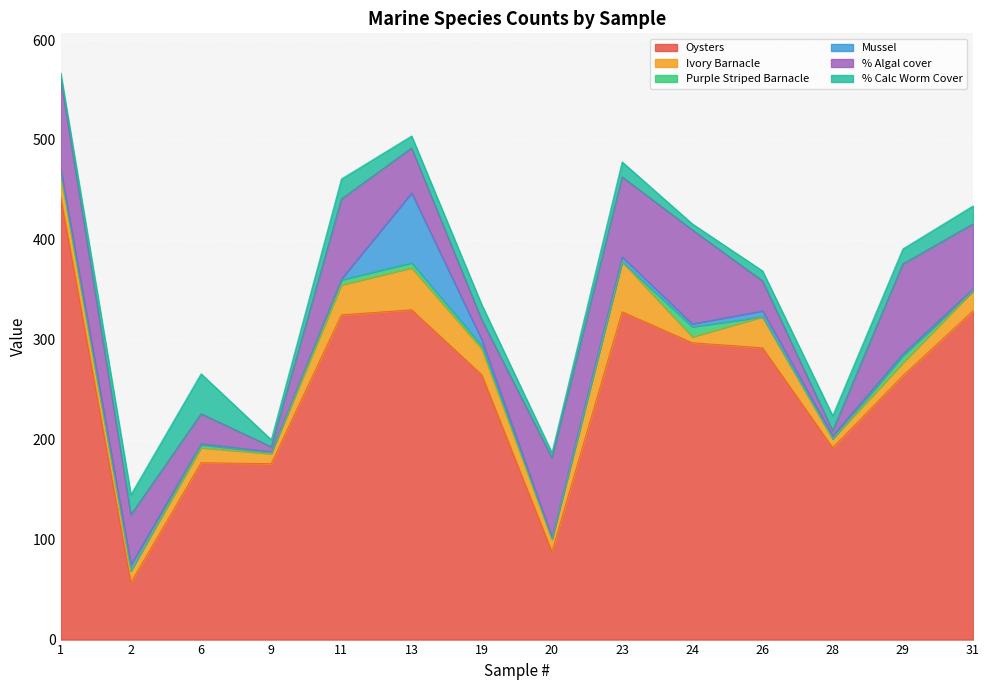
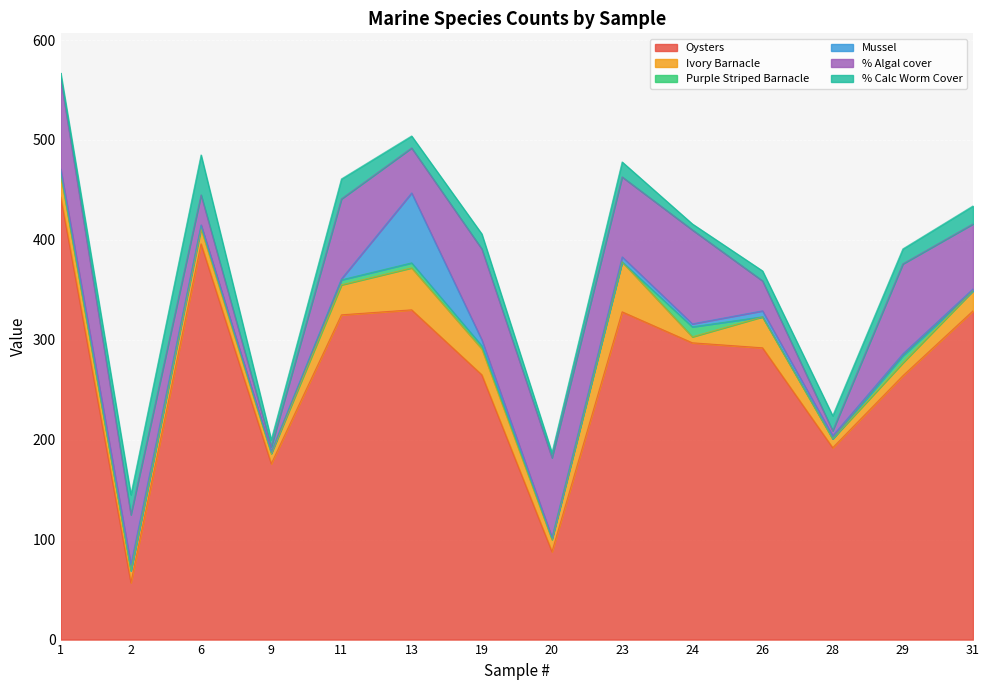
  {
    "Oysters": {
      "1": 440,
      "2": 60,
-     "6": 180,
+     "6": 400,
      "9": 180,
      "11": 330,
      "13": 330,
      "19": 270,
      "20": 90,
      "23": 330,
      "24": 300,
      "26": 290,
      "28": 190,
      "29": 260,
      "31": 330
    },
    "Ivory Barnacle": {
      "6": 20,
      "11": 30,
      "13": 40,
      "19": 30,
      "24": 10,
      "29": 10
    },
    "Mussel": {
      "1": 0,
      "2": 10,
      "13": 70,
      "19": 10,
      "23": 10,
      "24": 0,
      "26": 10,
      "28": 0
    },
    "% Algal cover": {
      "1": 90,
      "2": 50,
      "6": 30,
      "9": 10,
      "11": 80,
      "13": 50,
-     "19": 20,
+     "19": 90,
      "20": 80,
      "23": 80,
      "24": 90,
      "26": 30,
      "28": 10,
      "29": 90,
      "31": 70
    }
  }
